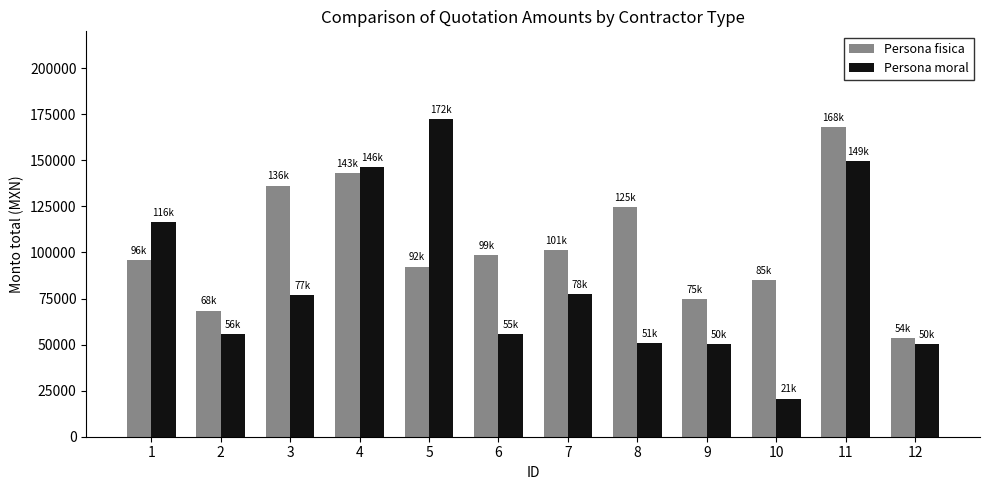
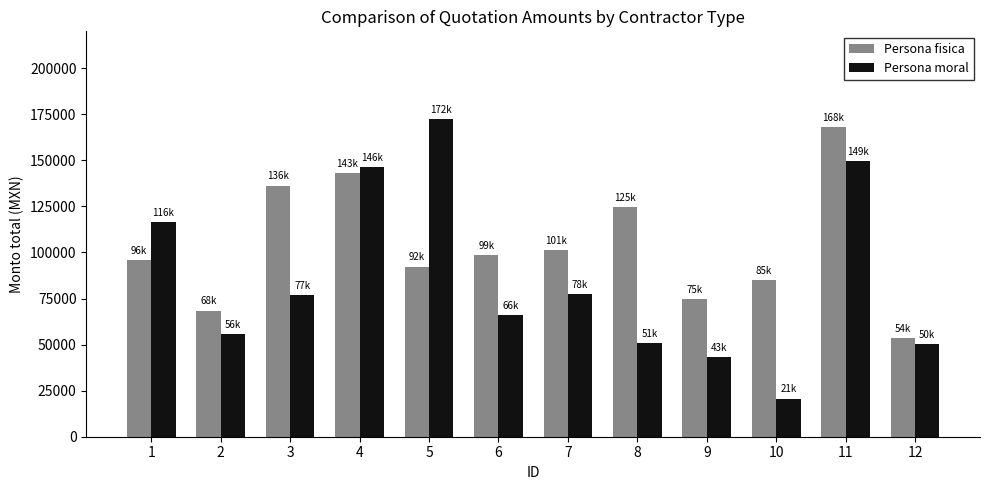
  {
    "Persona fisica": {
      "1": "96k",
      "2": "68k",
      "3": "136k",
      "4": "143k",
      "5": "92k",
      "6": "99k",
      "7": "101k",
      "8": "125k",
      "9": "75k",
      "10": "85k",
      "11": "168k",
      "12": "54k"
    },
    "Persona moral": {
      "1": "116k",
      "2": "56k",
      "3": "77k",
      "4": "146k",
      "5": "172k",
-     "6": "55k",
+     "6": "66k",
      "7": "78k",
      "8": "51k",
-     "9": "50k",
+     "9": "43k",
      "10": "21k",
      "11": "149k",
      "12": "50k"
    }
  }
